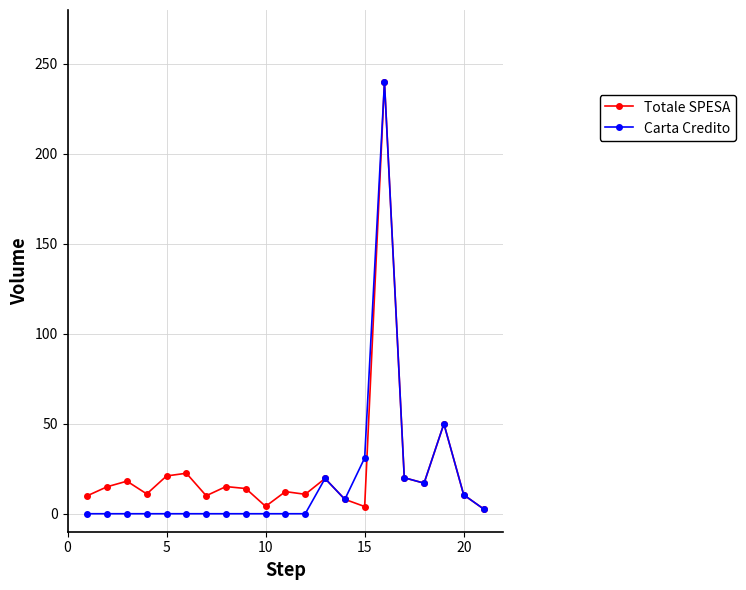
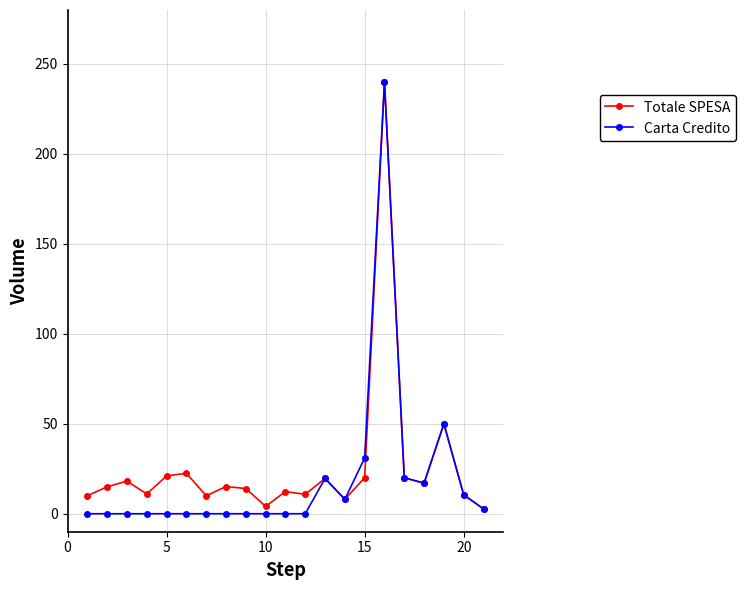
  {
    "Totale SPESA": {
      "5": 21,
      "10": 4,
-     "15": 4
+     "15": 20
    },
    "Carta Credito": {
      "5": 0,
      "10": 0,
      "15": 31
    }
  }
